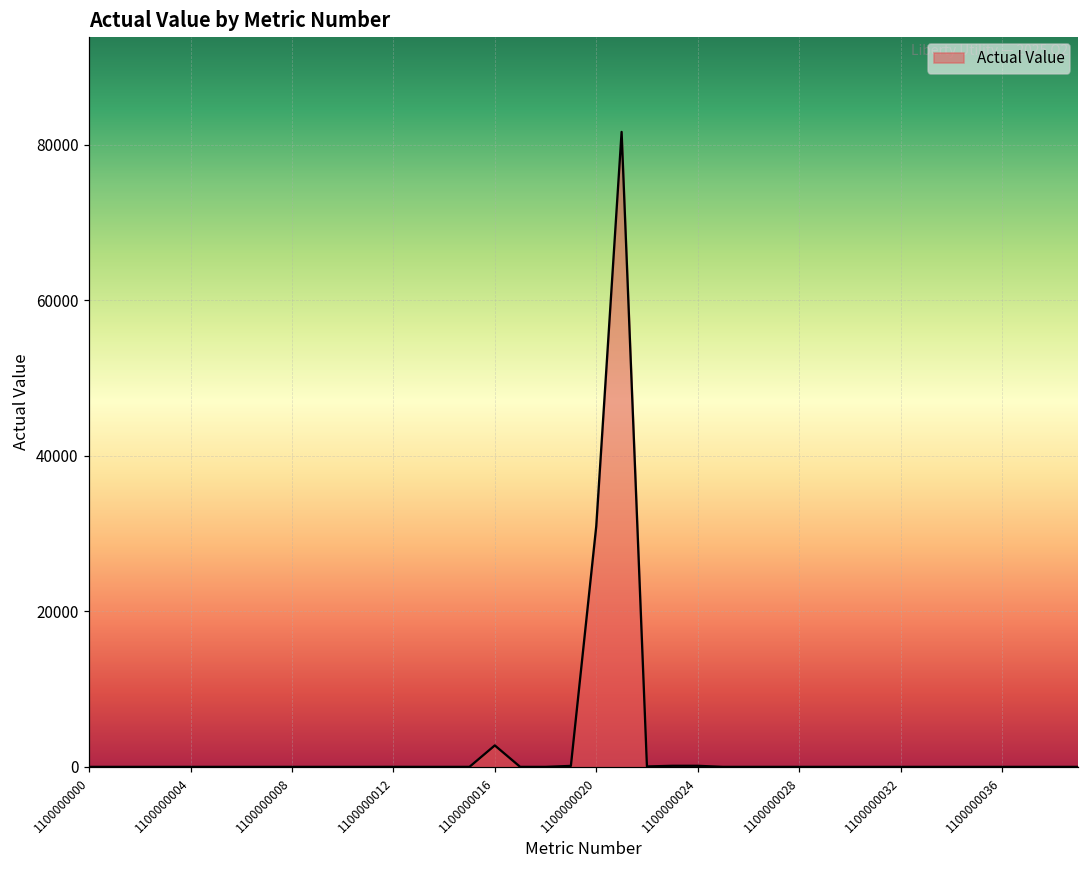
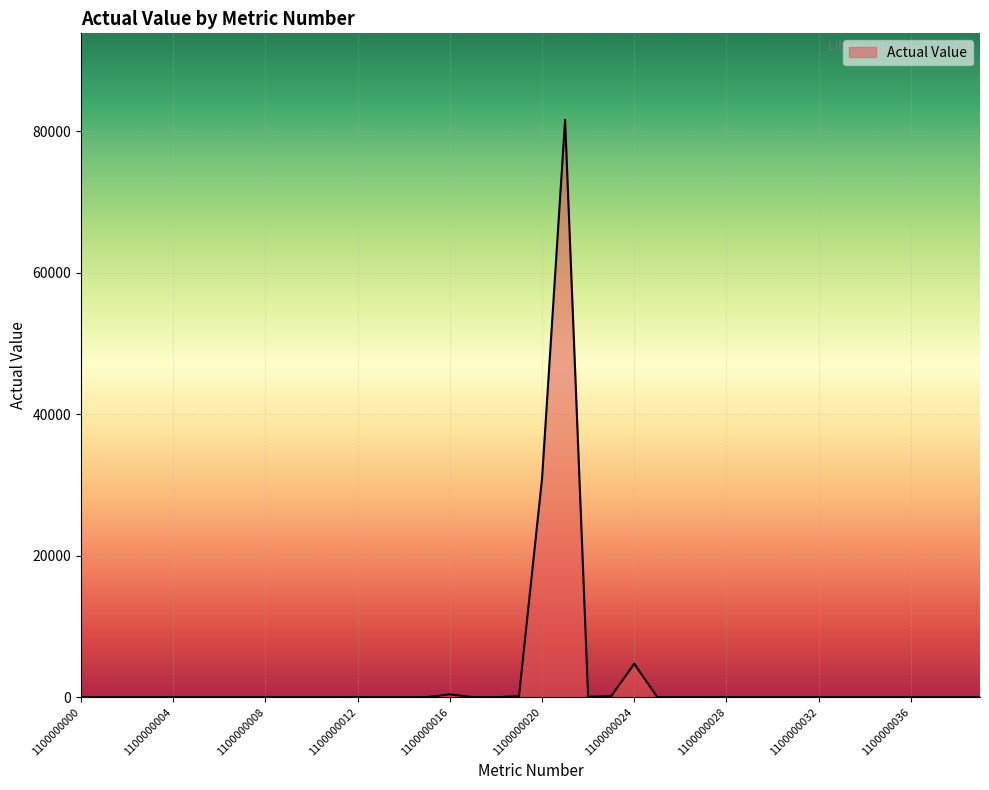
  {
    "1100000000": 0,
    "1100000004": 0,
    "1100000008": 0,
    "1100000012": 0,
-   "1100000016": 3000,
+   "1100000016": 0,
    "1100000020": 31000,
-   "1100000024": 0,
+   "1100000024": 5000,
    "1100000028": 0,
    "1100000032": 0,
    "1100000036": 0
  }
